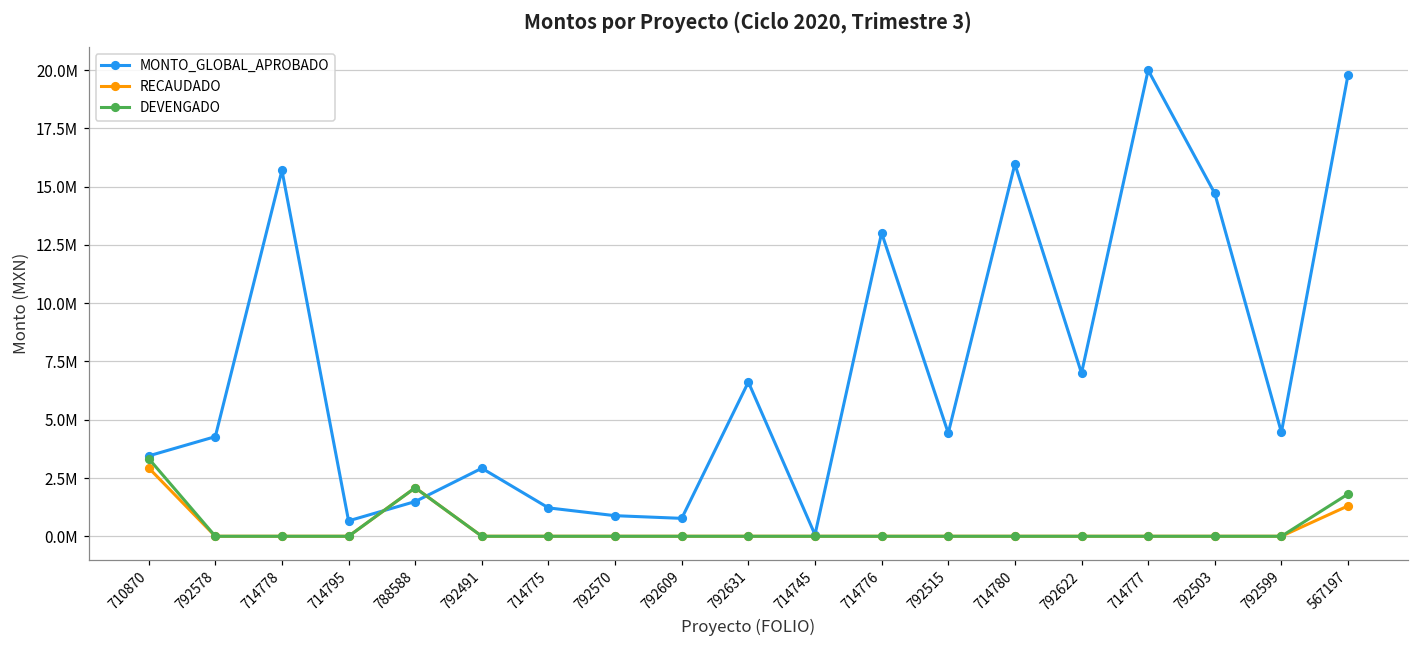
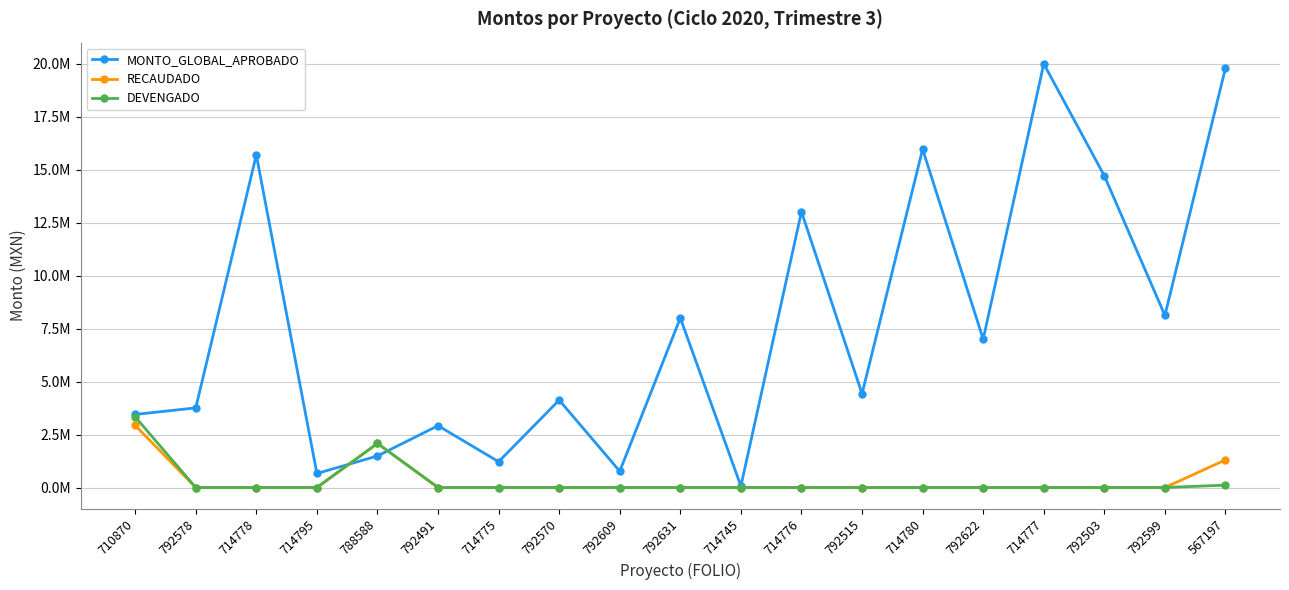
  {
    "MONTO_GLOBAL_APROBADO": {
-     "792578": 4300000,
+     "792578": 3800000,
      "714778": 15700000,
      "714795": 700000,
      "788588": 1500000,
      "792491": 2900000,
      "714775": 1200000,
-     "792570": 900000,
+     "792570": 4100000,
      "792609": 800000,
-     "792631": 6600000,
+     "792631": 8000000,
      "714776": 13000000,
      "792515": 4400000,
      "714780": 16000000,
      "792622": 7000000,
      "714777": 20000000,
      "792503": 14700000,
-     "792599": 4500000,
+     "792599": 8100000,
      "567197": 19800000
    },
    "RECAUDADO": {
      "710870": 2900000,
      "567197": 1300000
    },
    "DEVENGADO": {
-     "567197": 1800000
+     "567197": 100000
    }
  }
